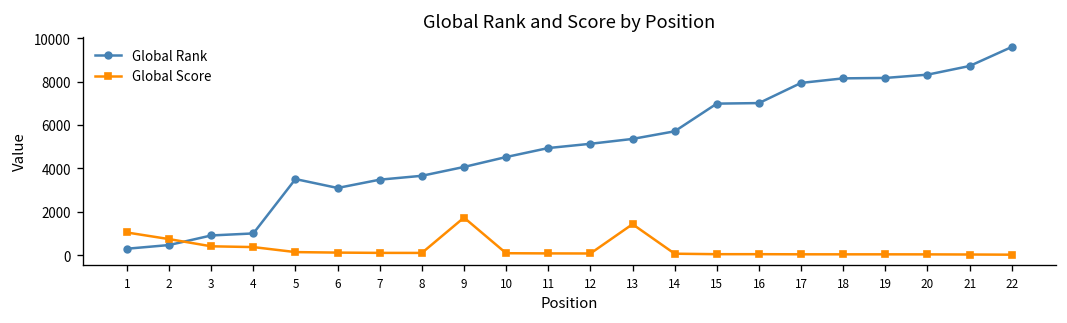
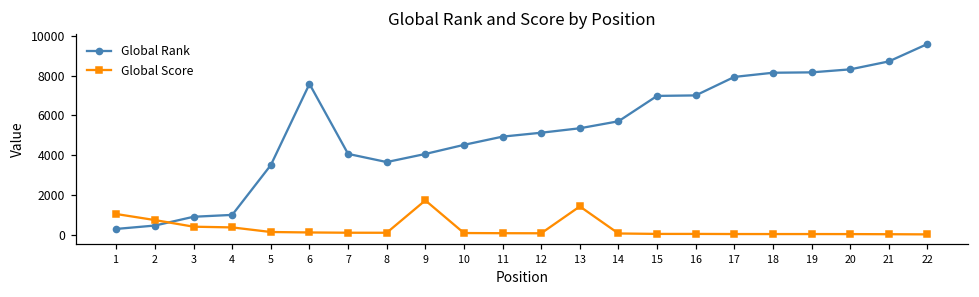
  {
    "Global Rank": {
      "1": 300,
      "2": 500,
      "3": 900,
      "4": 1000,
      "5": 3500,
-     "6": 3100,
-     "7": 3500,
+     "6": 7600,
+     "7": 4100,
      "8": 3700,
      "9": 4100,
      "10": 4500,
      "11": 4900,
      "12": 5100,
      "13": 5400,
      "14": 5700,
      "15": 7000,
      "16": 7000,
      "17": 7900,
      "18": 8100,
      "19": 8200,
      "20": 8300,
      "21": 8700,
      "22": 9600
    },
    "Global Score": {
      "1": 1000,
      "2": 700,
      "3": 400,
      "4": 400,
      "5": 100,
      "6": 100,
      "7": 100,
      "8": 100,
      "9": 1700,
      "10": 100,
      "11": 100,
      "12": 100,
      "13": 1400,
      "14": 100,
      "15": 0,
      "16": 0,
      "17": 0,
      "18": 0,
      "19": 0,
      "20": 0,
      "21": 0,
      "22": 0
    }
  }
